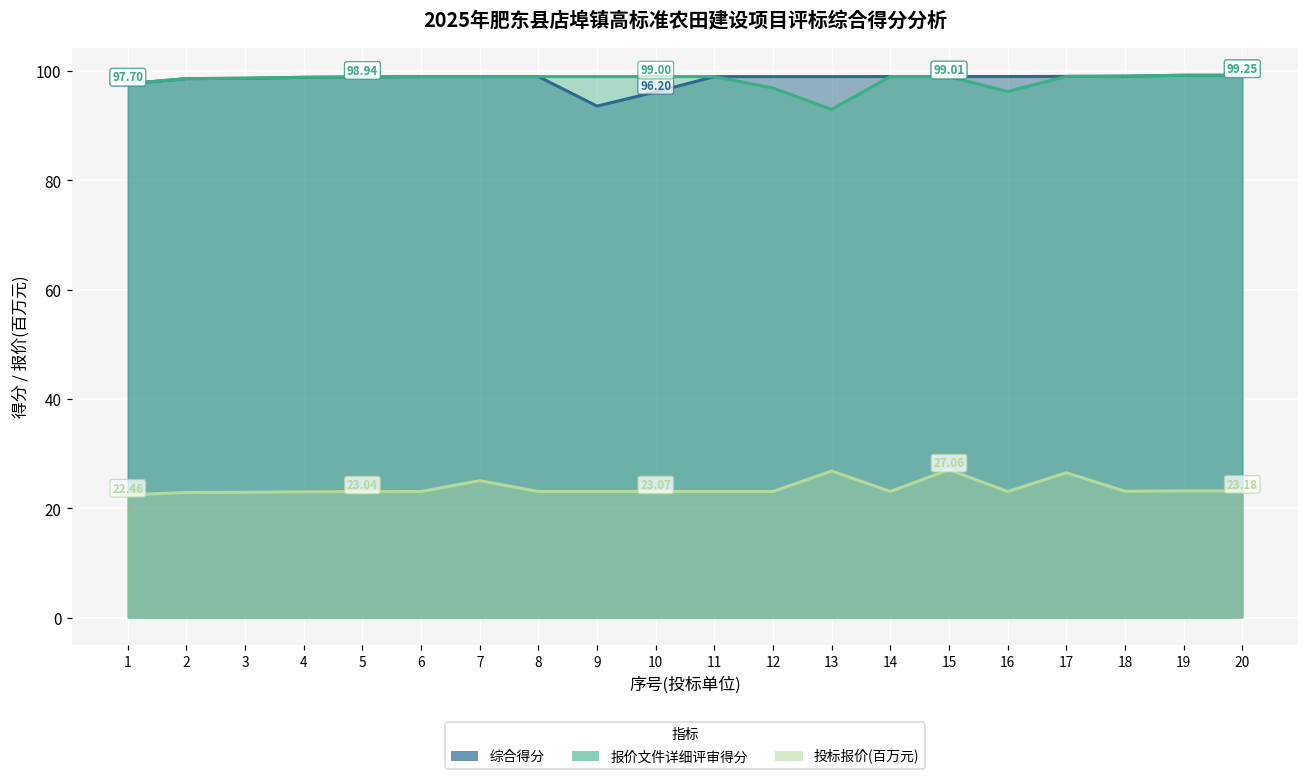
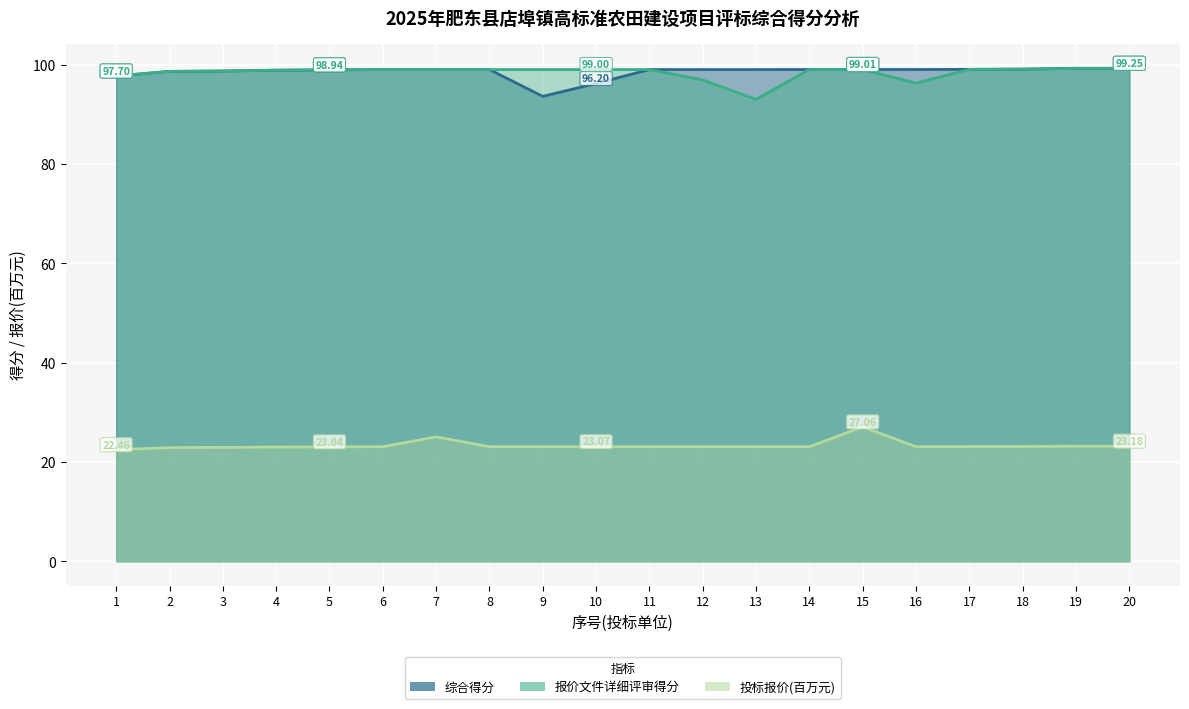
  {
    "综合得分": {
      "9": 94,
      "12": 99,
      "13": 99,
      "16": 99
    },
    "报价文件详细评审得分": {
      "9": 99,
      "12": 97,
      "13": 93,
      "16": 96
    },
    "投标报价(百万元)": {
      "2": 23,
      "3": 23,
      "4": 23,
      "6": 23,
      "7": 25,
      "8": 23,
      "9": 23,
      "11": 23,
      "12": 23,
-     "13": 27,
+     "13": 23,
      "14": 23,
      "16": 23,
-     "17": 27,
+     "17": 23,
      "18": 23,
      "19": 23
    }
  }
